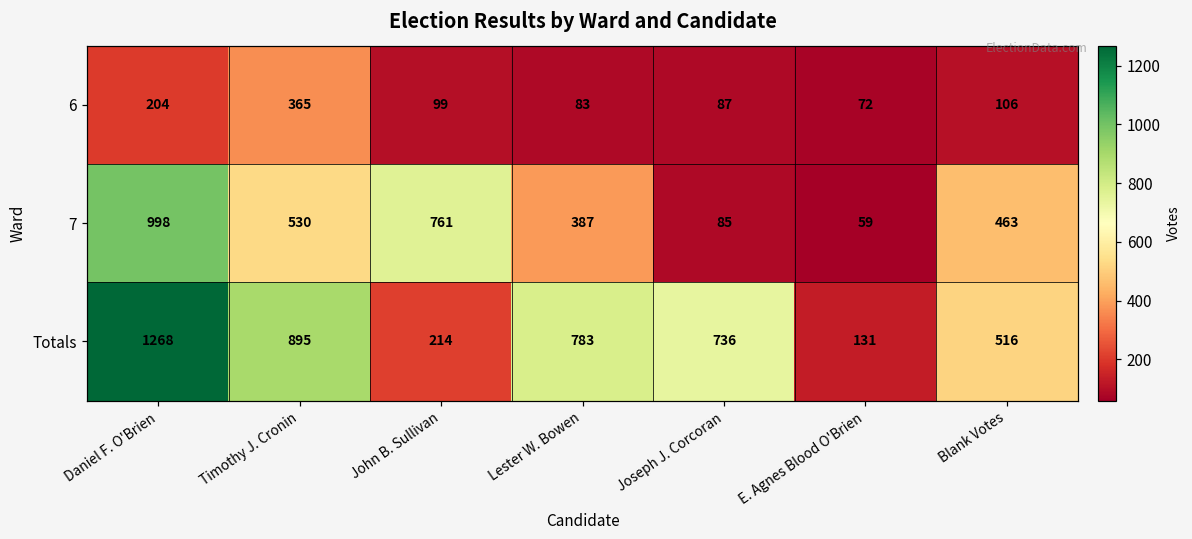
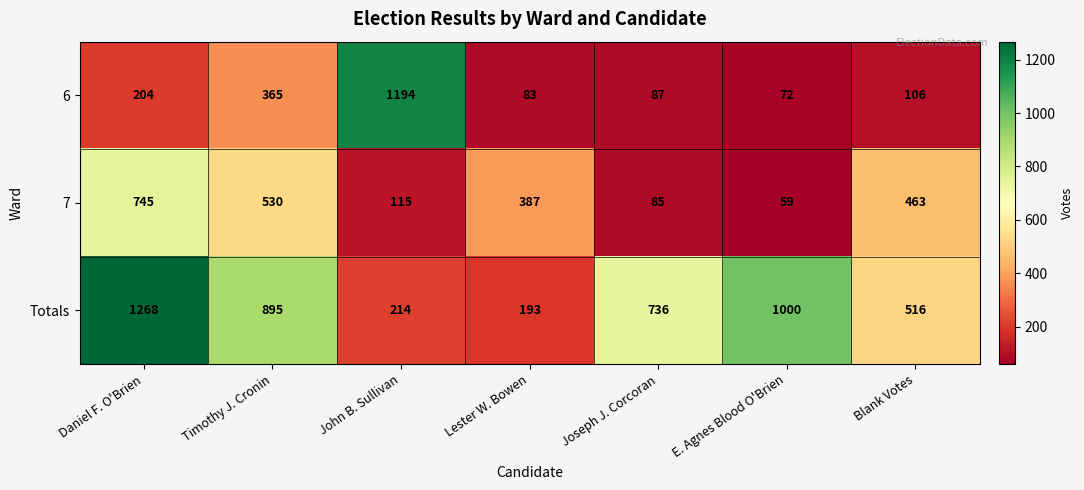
  {
    "6": {
      "Daniel F. O'Brien": 204,
      "Timothy J. Cronin": 365,
-     "John B. Sullivan": 99,
+     "John B. Sullivan": 1194,
      "Lester W. Bowen": 83,
      "Joseph J. Corcoran": 87,
      "E. Agnes Blood O'Brien": 72
    },
    "7": {
-     "Daniel F. O'Brien": 998,
+     "Daniel F. O'Brien": 745,
      "Timothy J. Cronin": 530,
-     "John B. Sullivan": 761,
+     "John B. Sullivan": 115,
      "Lester W. Bowen": 387,
      "Joseph J. Corcoran": 85,
      "E. Agnes Blood O'Brien": 59,
      "Blank Votes": 463
    },
    "Totals": {
      "Daniel F. O'Brien": 1268,
      "Timothy J. Cronin": 895,
      "John B. Sullivan": 214,
-     "Lester W. Bowen": 783,
+     "Lester W. Bowen": 193,
      "Joseph J. Corcoran": 736,
-     "E. Agnes Blood O'Brien": 131,
+     "E. Agnes Blood O'Brien": 1000,
      "Blank Votes": 516
    }
  }
